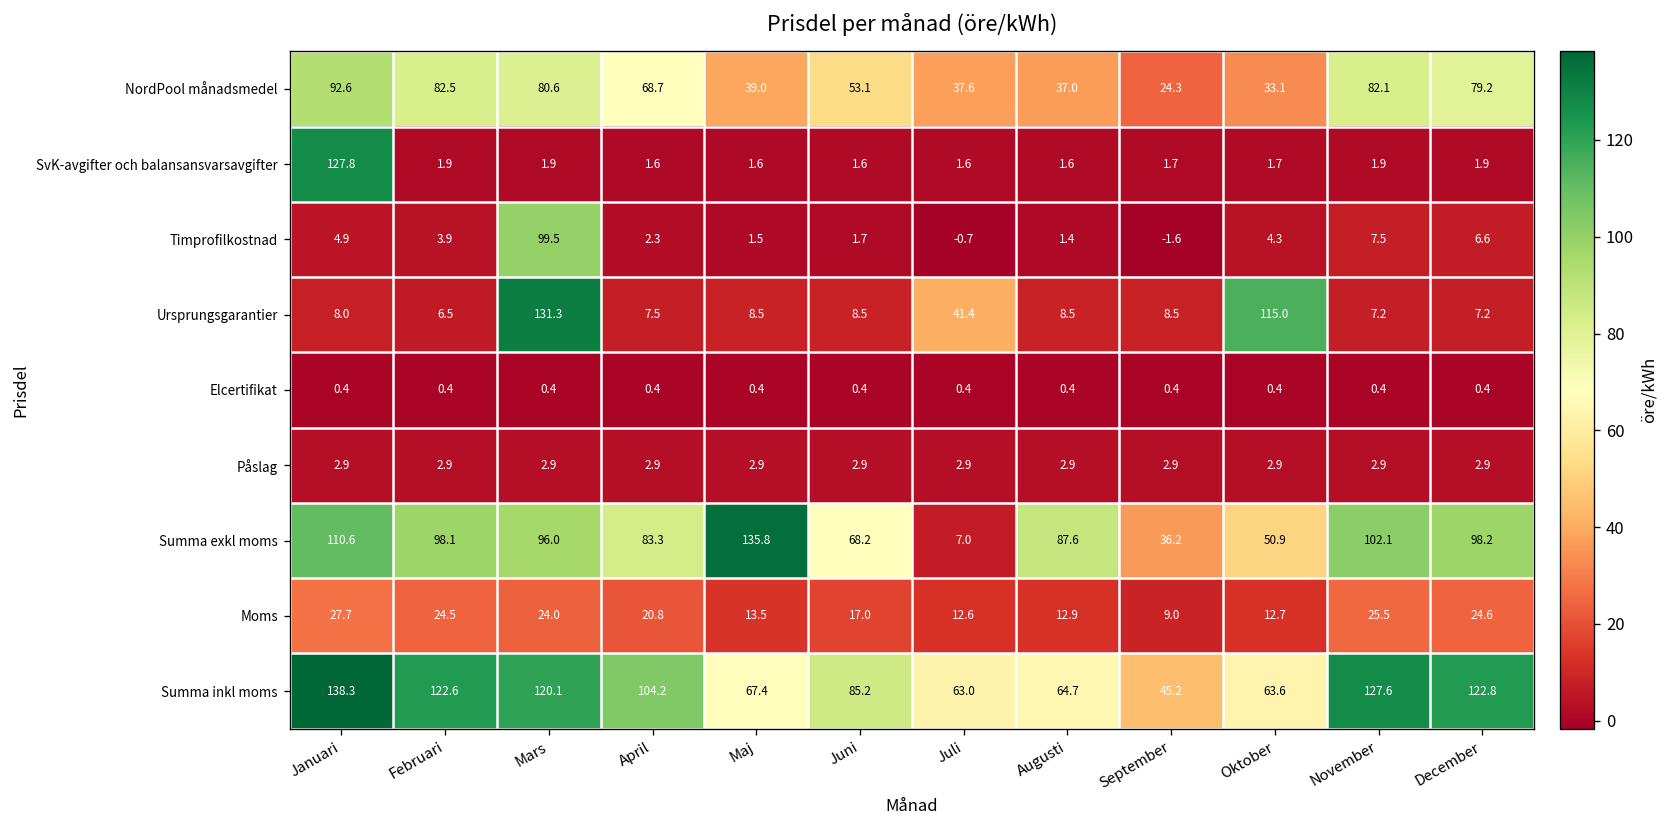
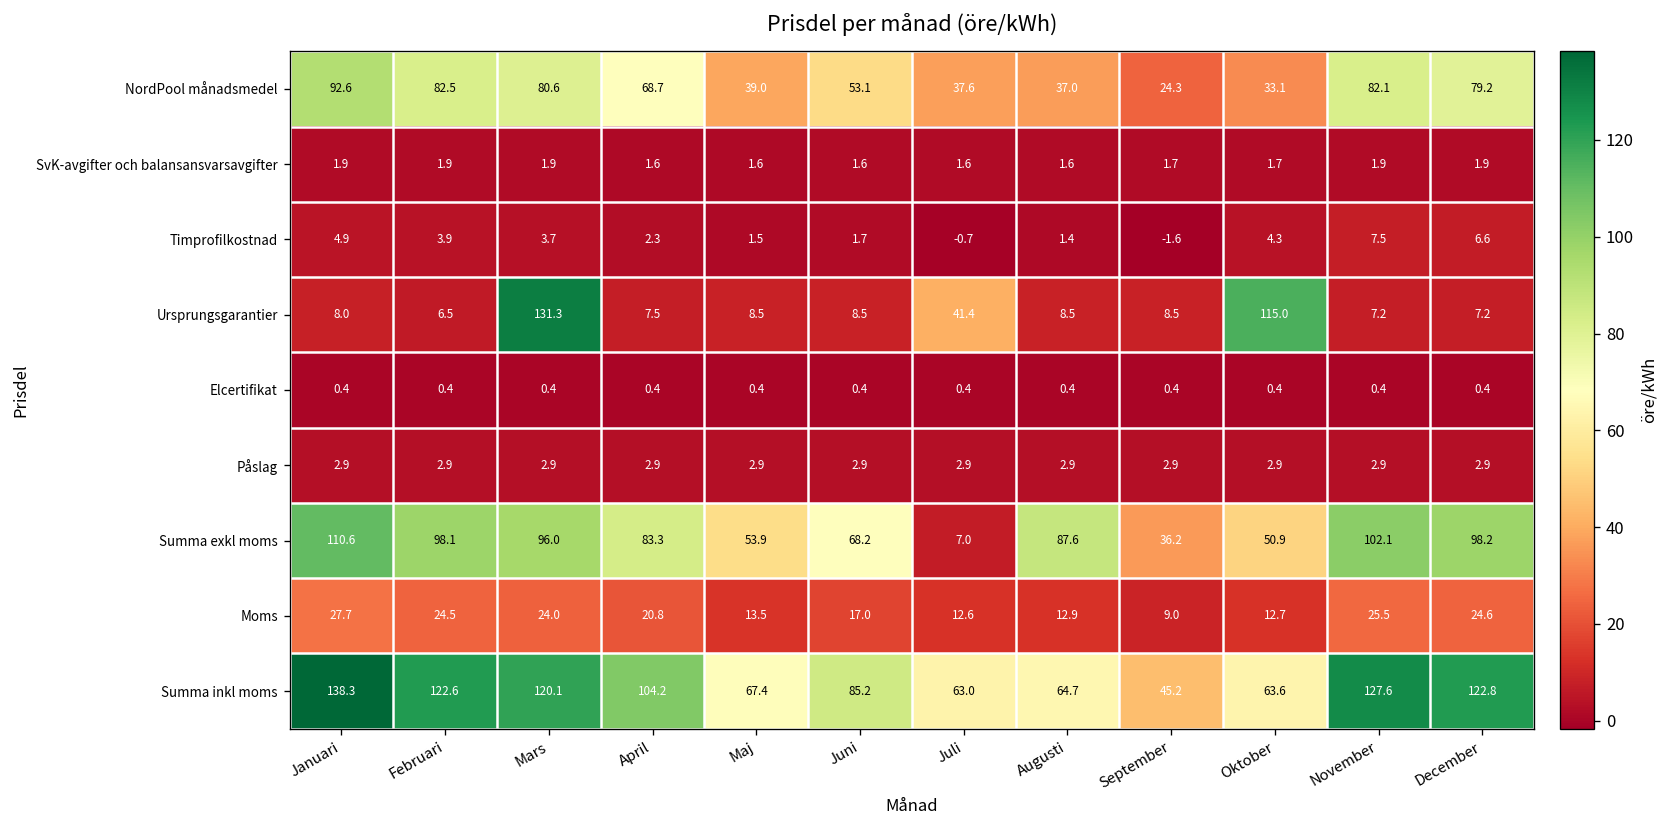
  {
    "NordPool månadsmedel": {
      "Januari": 92.6,
      "Februari": 82.5,
      "Mars": 80.6,
      "April": 68.7,
      "Maj": 39.0,
      "Juni": 53.1,
      "Juli": 37.6,
      "Augusti": 37.0,
      "September": 24.3,
      "Oktober": 33.1,
      "November": 82.1,
      "December": 79.2
    },
    "SvK-avgifter och balansansvarsavgifter": {
-     "Januari": 127.8,
+     "Januari": 1.9,
      "Februari": 1.9,
      "Mars": 1.9,
      "April": 1.6,
      "Maj": 1.6,
      "Juni": 1.6,
      "Juli": 1.6,
      "Augusti": 1.6,
      "September": 1.7,
      "Oktober": 1.7,
      "November": 1.9,
      "December": 1.9
    },
    "Timprofilkostnad": {
      "Januari": 4.9,
      "Februari": 3.9,
-     "Mars": 99.5,
+     "Mars": 3.7,
      "April": 2.3,
      "Maj": 1.5,
      "Juni": 1.7,
      "Juli": -0.7,
      "Augusti": 1.4,
      "September": -1.6,
      "Oktober": 4.3,
      "November": 7.5,
      "December": 6.6
    },
    "Ursprungsgarantier": {
      "Januari": 8.0,
      "Februari": 6.5,
      "Mars": 131.3,
      "April": 7.5,
      "Maj": 8.5,
      "Juni": 8.5,
      "Juli": 41.4,
      "Augusti": 8.5,
      "September": 8.5,
      "Oktober": 115.0,
      "November": 7.2,
      "December": 7.2
    },
    "Elcertifikat": {
      "Januari": 0.4,
      "Februari": 0.4,
      "Mars": 0.4,
      "April": 0.4,
      "Maj": 0.4,
      "Juni": 0.4,
      "Juli": 0.4,
      "Augusti": 0.4,
      "September": 0.4,
      "Oktober": 0.4,
      "November": 0.4,
      "December": 0.4
    },
    "Påslag": {
      "Januari": 2.9,
      "Februari": 2.9,
      "Mars": 2.9,
      "April": 2.9,
      "Maj": 2.9,
      "Juni": 2.9,
      "Juli": 2.9,
      "Augusti": 2.9,
      "September": 2.9,
      "Oktober": 2.9,
      "November": 2.9,
      "December": 2.9
    },
    "Summa exkl moms": {
      "Januari": 110.6,
      "Februari": 98.1,
      "Mars": 96.0,
      "April": 83.3,
-     "Maj": 135.8,
+     "Maj": 53.9,
      "Juni": 68.2,
      "Juli": 7.0,
      "Augusti": 87.6,
      "September": 36.2,
      "Oktober": 50.9,
      "November": 102.1,
      "December": 98.2
    },
    "Moms": {
      "Januari": 27.7,
      "Februari": 24.5,
      "Mars": 24.0,
      "April": 20.8,
      "Maj": 13.5,
      "Juni": 17.0,
      "Juli": 12.6,
      "Augusti": 12.9,
      "September": 9.0,
      "Oktober": 12.7,
      "November": 25.5,
      "December": 24.6
    },
    "Summa inkl moms": {
      "Januari": 138.3,
      "Februari": 122.6,
      "Mars": 120.1,
      "April": 104.2,
      "Maj": 67.4,
      "Juni": 85.2,
      "Juli": 63.0,
      "Augusti": 64.7,
      "September": 45.2,
      "Oktober": 63.6,
      "November": 127.6,
      "December": 122.8
    }
  }
